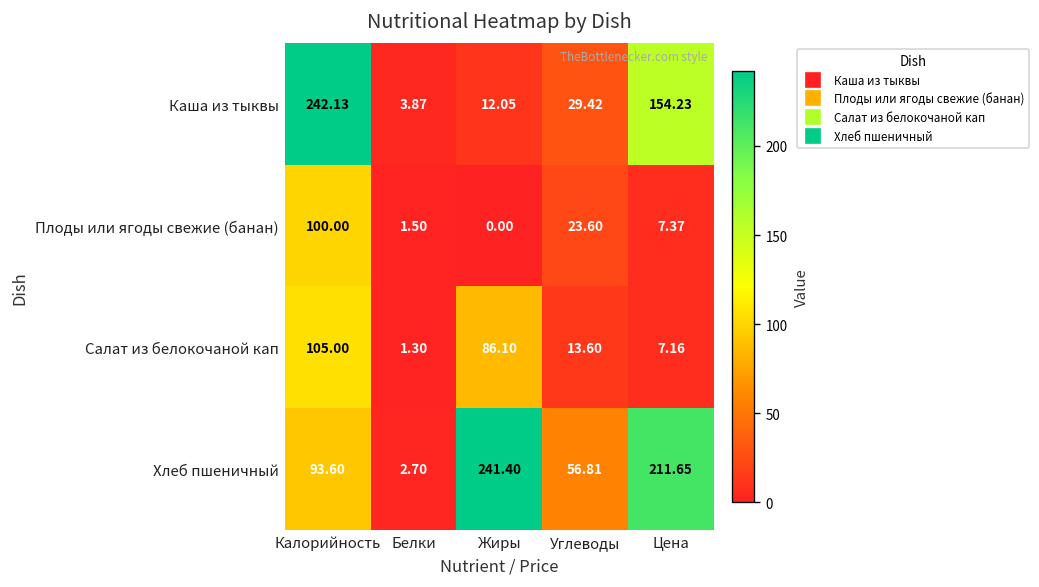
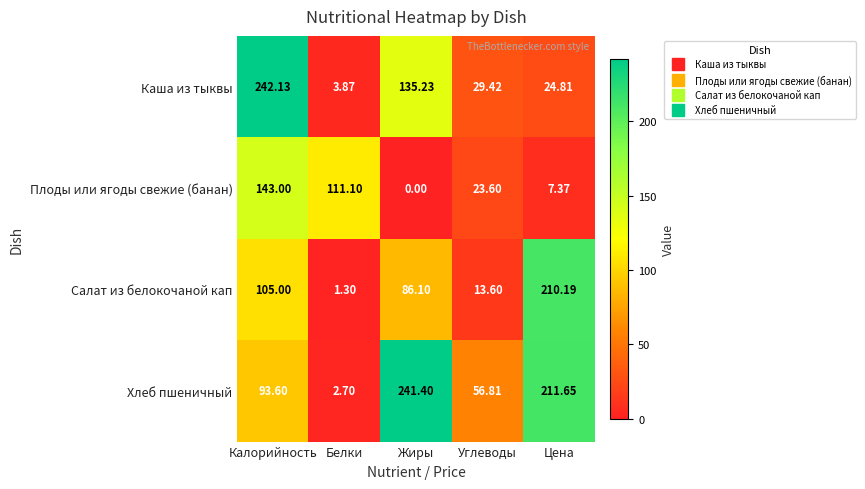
  {
    "Каша из тыквы": {
      "Калорийность": 242.13,
      "Белки": 3.87,
-     "Жиры": 12.05,
+     "Жиры": 135.23,
      "Углеводы": 29.42,
-     "Цена": 154.23
+     "Цена": 24.81
    },
    "Плоды или ягоды свежие (банан)": {
-     "Калорийность": 100.00,
-     "Белки": 1.50,
+     "Калорийность": 143.00,
+     "Белки": 111.10,
      "Жиры": 0.00,
      "Углеводы": 23.60,
      "Цена": 7.37
    },
    "Салат из белокочаной кап": {
      "Калорийность": 105.00,
      "Белки": 1.30,
      "Жиры": 86.10,
      "Углеводы": 13.60,
-     "Цена": 7.16
+     "Цена": 210.19
    },
    "Хлеб пшеничный": {
      "Калорийность": 93.60,
      "Белки": 2.70,
      "Жиры": 241.40,
      "Углеводы": 56.81,
      "Цена": 211.65
    }
  }
